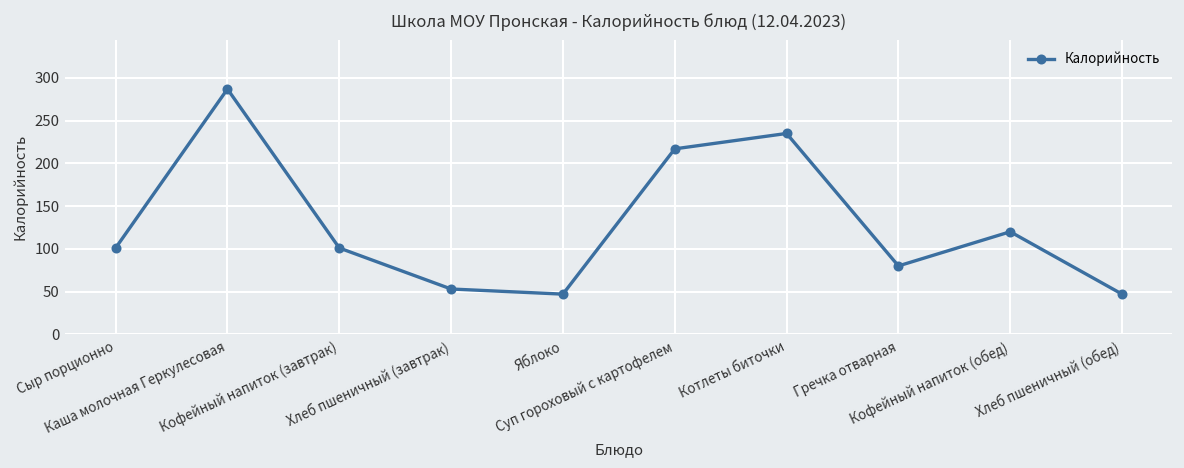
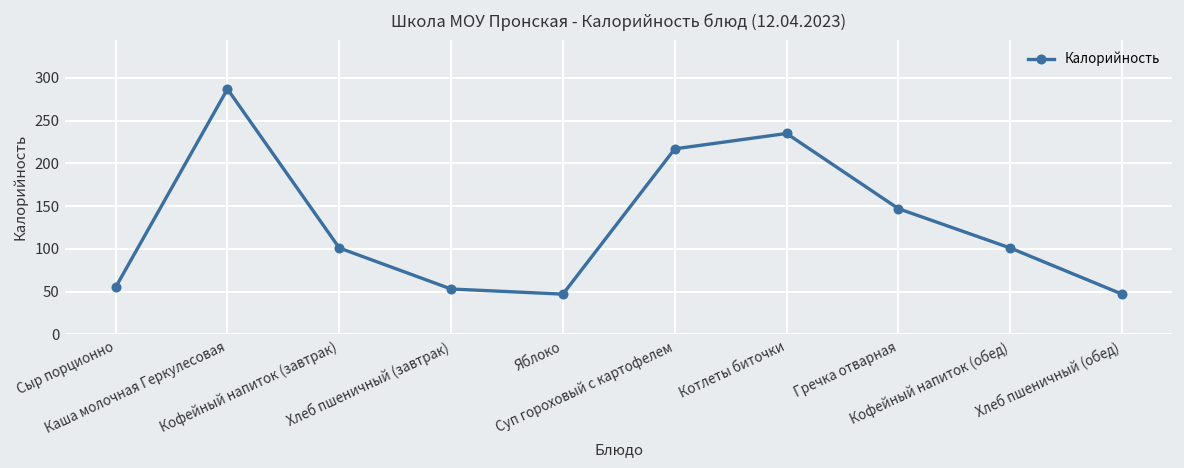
  {
-   "Сыр порционно": 100,
+   "Сыр порционно": 60,
    "Каша молочная Геркулесовая": 290,
    "Кофейный напиток (завтрак)": 100,
    "Хлеб пшеничный (завтрак)": 50,
    "Яблоко": 50,
    "Суп гороховый с картофелем": 220,
    "Котлеты биточки": 240,
-   "Гречка отварная": 80,
-   "Кофейный напиток (обед)": 120,
+   "Гречка отварная": 150,
+   "Кофейный напиток (обед)": 100,
    "Хлеб пшеничный (обед)": 50
  }
